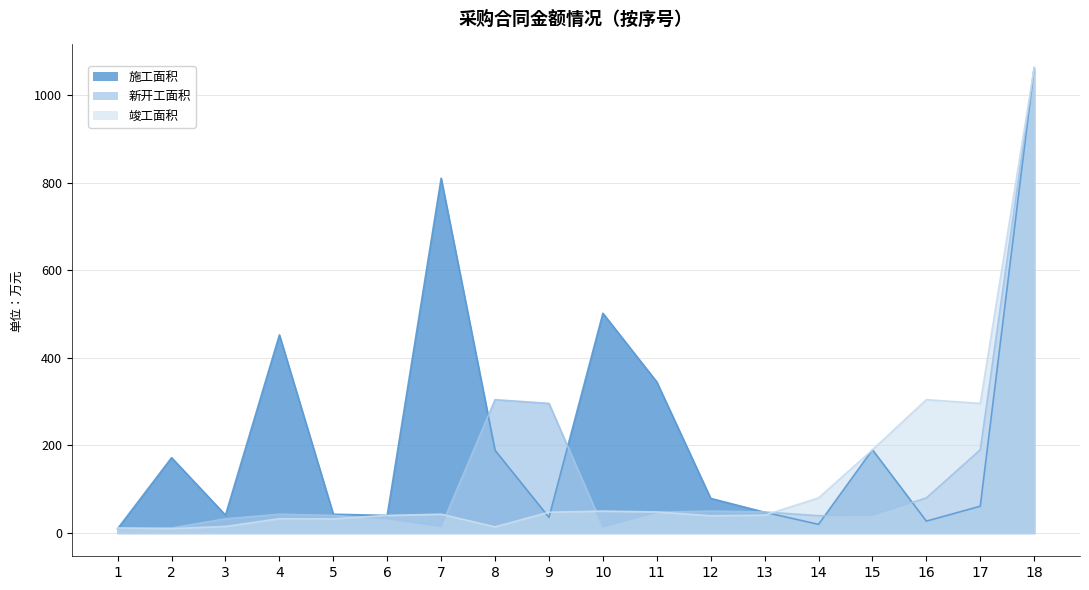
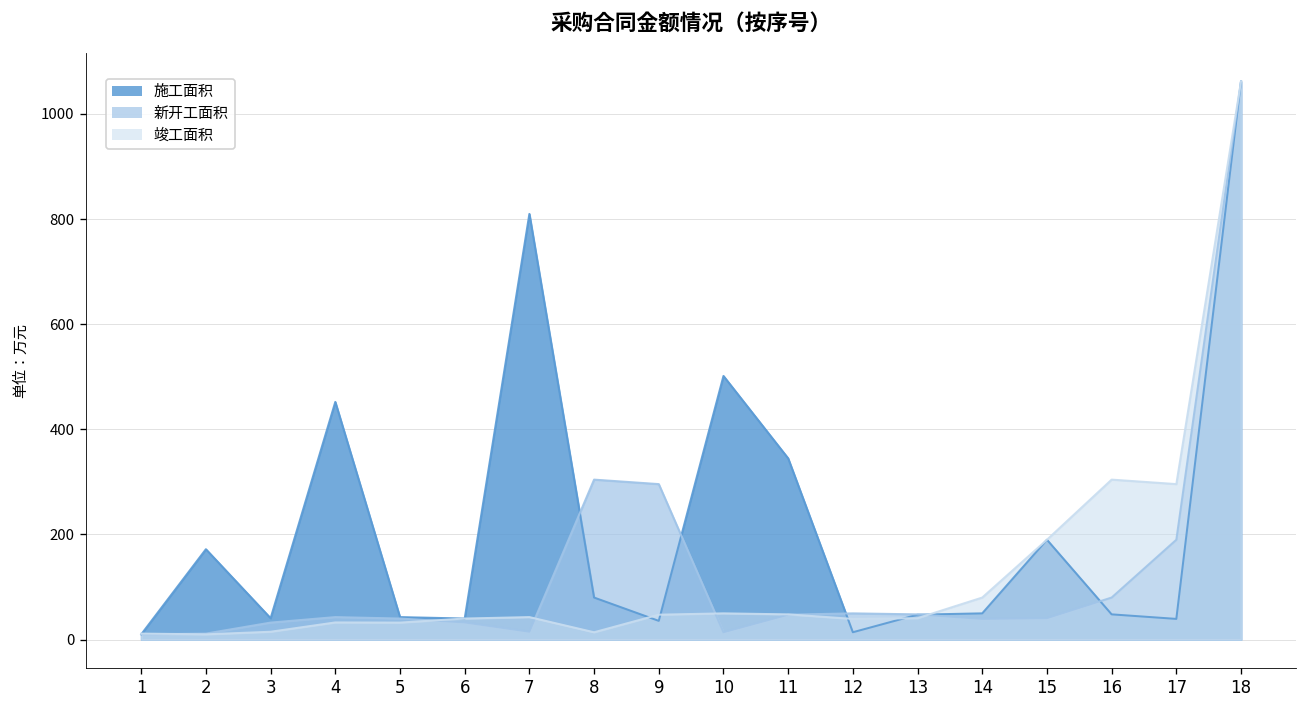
  {
    "施工面积": {
      "2": 170,
      "3": 40,
      "4": 450,
      "7": 810,
-     "8": 190,
+     "8": 80,
      "9": 40,
      "10": 500,
      "11": 340,
-     "12": 80,
-     "14": 20,
-     "16": 30,
-     "17": 60
+     "12": 10,
+     "14": 50,
+     "16": 50,
+     "17": 40
    }
  }
